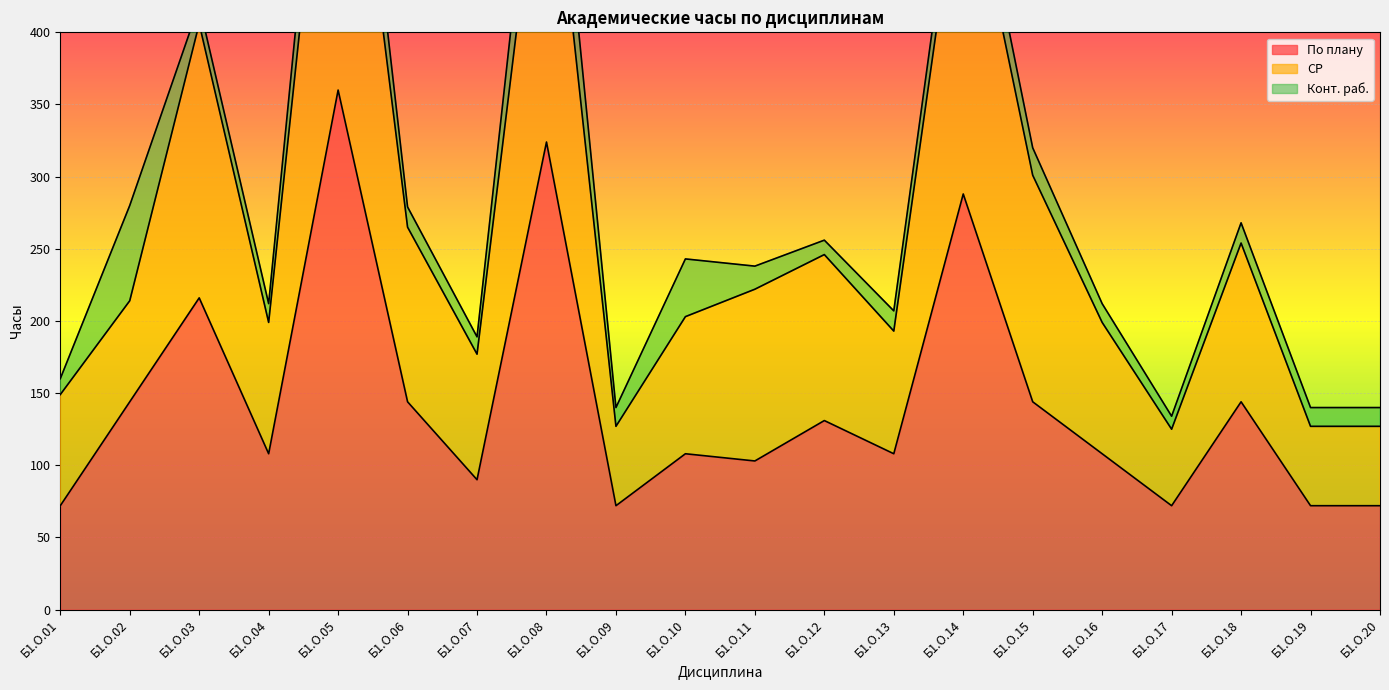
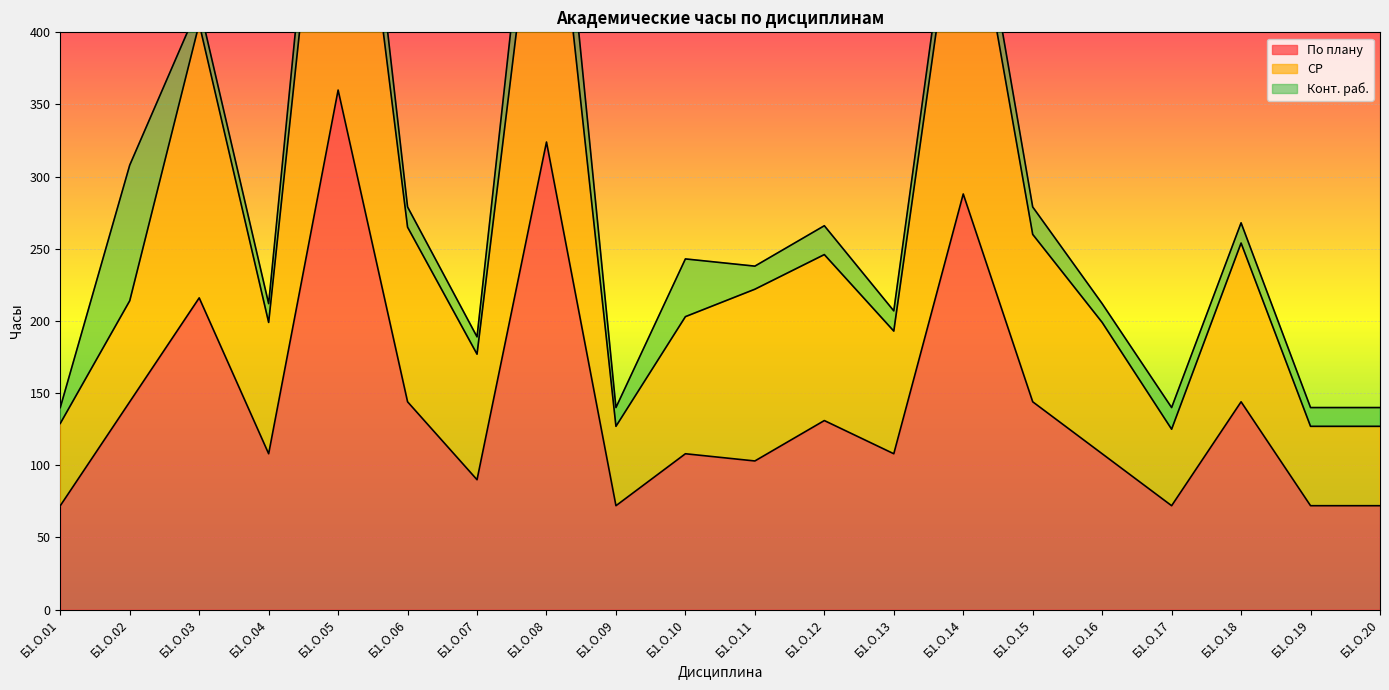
  {
    "По плану": {
      "Б1.О.01": 72,
      "Б1.О.02": 144,
      "Б1.О.03": 216,
      "Б1.О.04": 108,
      "Б1.О.05": 360,
      "Б1.О.06": 144,
      "Б1.О.07": 90,
      "Б1.О.08": 324,
      "Б1.О.09": 72,
      "Б1.О.10": 108,
      "Б1.О.11": 103,
      "Б1.О.12": 131,
      "Б1.О.13": 108,
      "Б1.О.14": 288,
      "Б1.О.15": 144,
      "Б1.О.16": 108,
      "Б1.О.17": 72,
      "Б1.О.18": 144,
      "Б1.О.19": 72,
      "Б1.О.20": 72
    },
    "СР": {
-     "Б1.О.01": 77,
+     "Б1.О.01": 57,
      "Б1.О.02": 70,
      "Б1.О.04": 91,
      "Б1.О.06": 121,
      "Б1.О.07": 87,
      "Б1.О.09": 55,
      "Б1.О.10": 95,
      "Б1.О.11": 119,
      "Б1.О.12": 115,
      "Б1.О.13": 85,
-     "Б1.О.15": 157,
+     "Б1.О.15": 116,
      "Б1.О.16": 91,
      "Б1.О.17": 53,
      "Б1.О.18": 110,
      "Б1.О.19": 55,
      "Б1.О.20": 55
    },
    "Конт. раб.": {
      "Б1.О.01": 11,
-     "Б1.О.02": 66,
+     "Б1.О.02": 94,
      "Б1.О.04": 13,
      "Б1.О.06": 14,
      "Б1.О.07": 12,
      "Б1.О.09": 13,
      "Б1.О.10": 40,
      "Б1.О.11": 16,
-     "Б1.О.12": 10,
+     "Б1.О.12": 20,
      "Б1.О.13": 14,
      "Б1.О.15": 19,
      "Б1.О.16": 13,
-     "Б1.О.17": 9,
+     "Б1.О.17": 15,
      "Б1.О.18": 14,
      "Б1.О.19": 13,
      "Б1.О.20": 13
    }
  }
